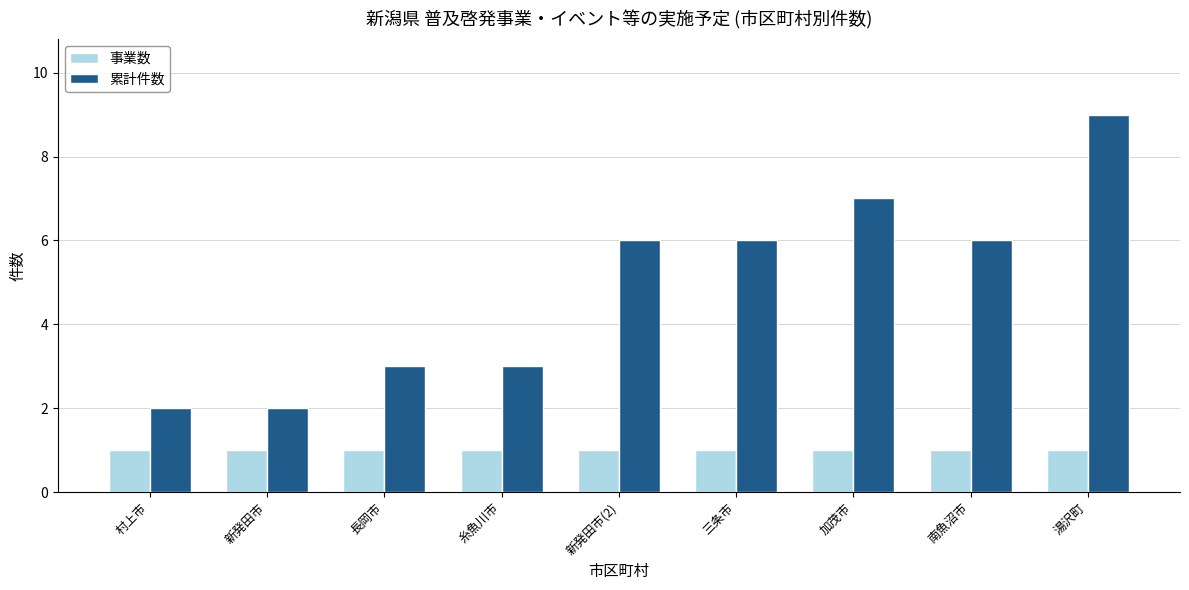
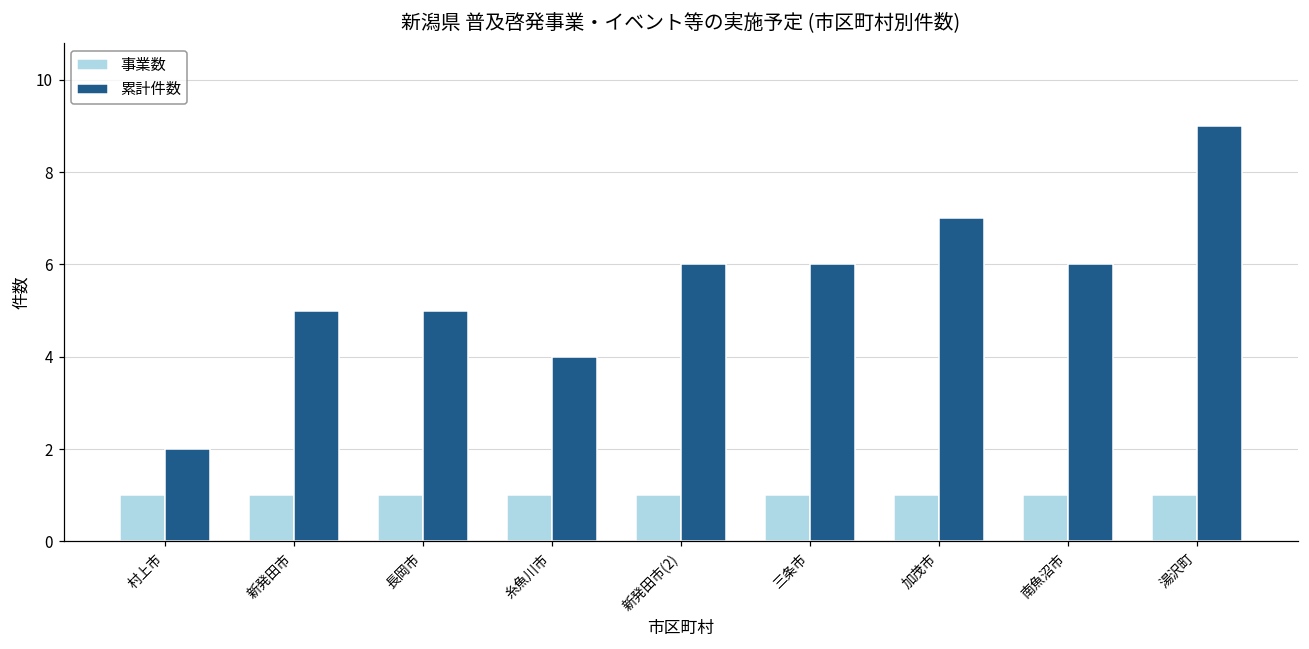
  {
    "事業数": {
      "村上市": 1,
      "新発田市": 1,
      "長岡市": 1,
      "糸魚川市": 1,
      "新発田市(2)": 1,
      "三条市": 1,
      "加茂市": 1,
      "南魚沼市": 1,
      "湯沢町": 1
    },
    "累計件数": {
      "村上市": 2,
-     "新発田市": 2,
-     "長岡市": 3,
-     "糸魚川市": 3,
+     "新発田市": 5,
+     "長岡市": 5,
+     "糸魚川市": 4,
      "新発田市(2)": 6,
      "三条市": 6,
      "加茂市": 7,
      "南魚沼市": 6,
      "湯沢町": 9
    }
  }
